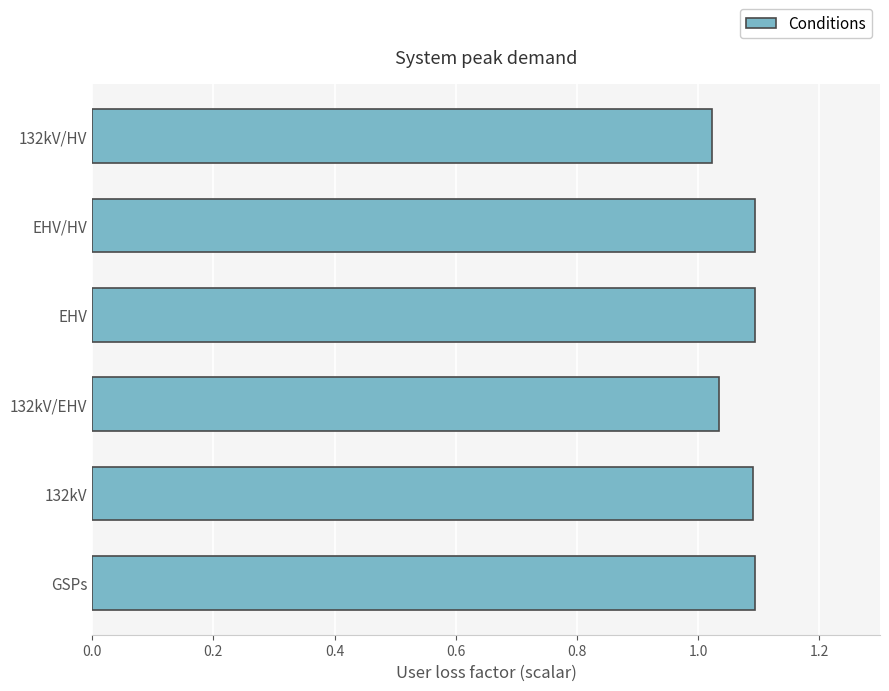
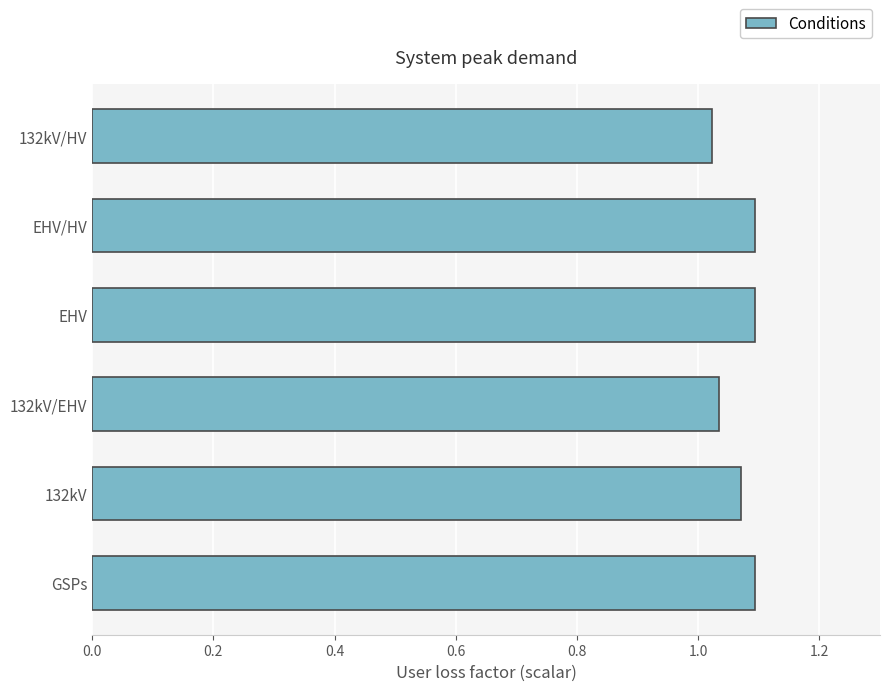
  {
    "132kV/HV": 1.02,
    "EHV/HV": 1.09,
    "EHV": 1.09,
    "132kV/EHV": 1.04,
-   "132kV": 1.09,
+   "132kV": 1.07,
    "GSPs": 1.09
  }
